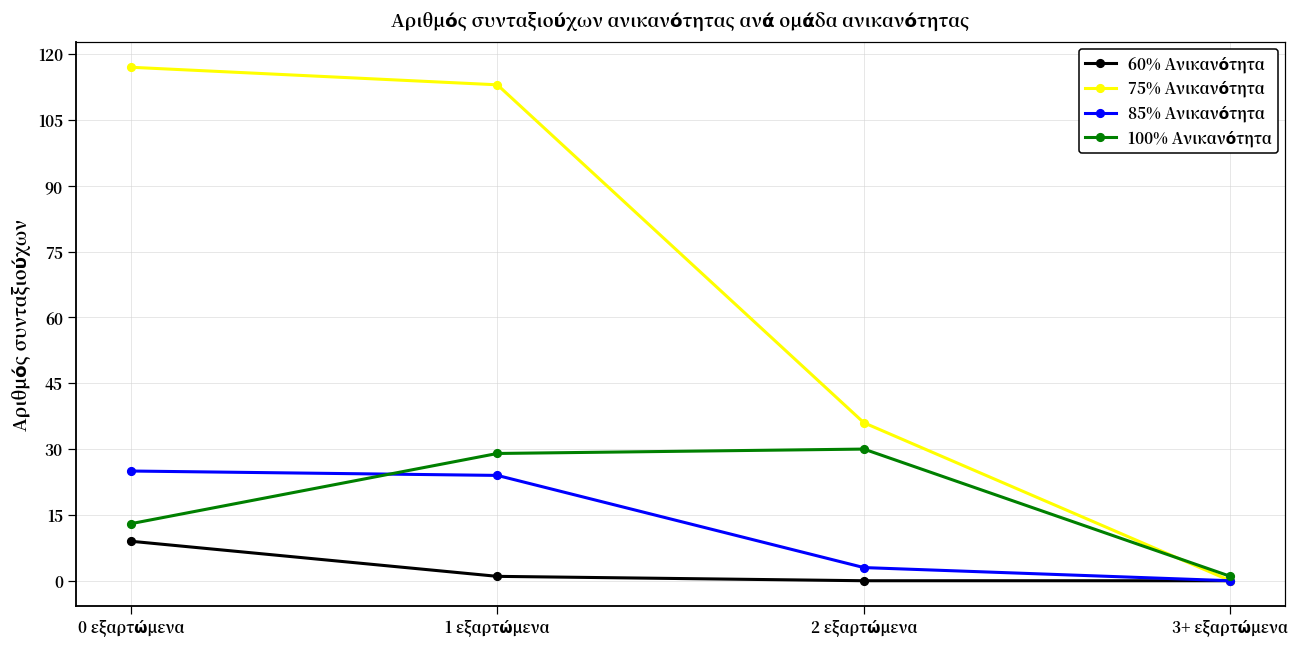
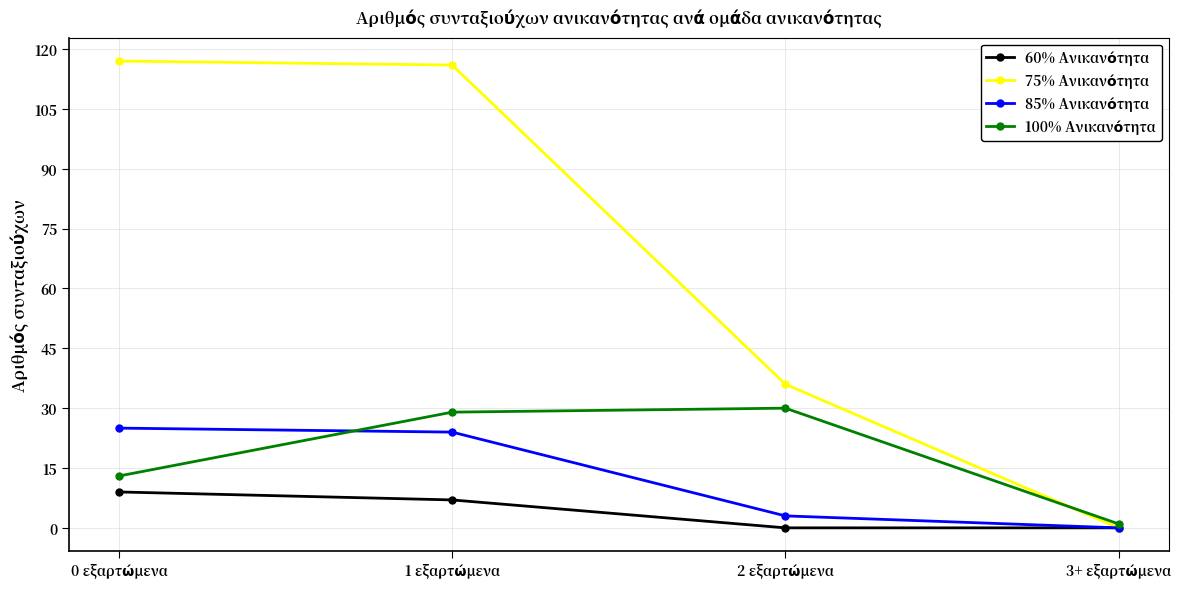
  {
    "60% Ανικανότητα": {
      "0 εξαρτώμενα": 9,
-     "1 εξαρτώμενα": 1,
+     "1 εξαρτώμενα": 7,
      "2 εξαρτώμενα": 0
    },
    "75% Ανικανότητα": {
      "0 εξαρτώμενα": 117,
-     "1 εξαρτώμενα": 113,
+     "1 εξαρτώμενα": 116,
      "2 εξαρτώμενα": 36
    },
    "85% Ανικανότητα": {
      "0 εξαρτώμενα": 25,
      "1 εξαρτώμενα": 24,
      "2 εξαρτώμενα": 3
    },
    "100% Ανικανότητα": {
      "0 εξαρτώμενα": 13,
      "1 εξαρτώμενα": 29,
      "2 εξαρτώμενα": 30,
      "3+ εξαρτώμενα": 1
    }
  }
